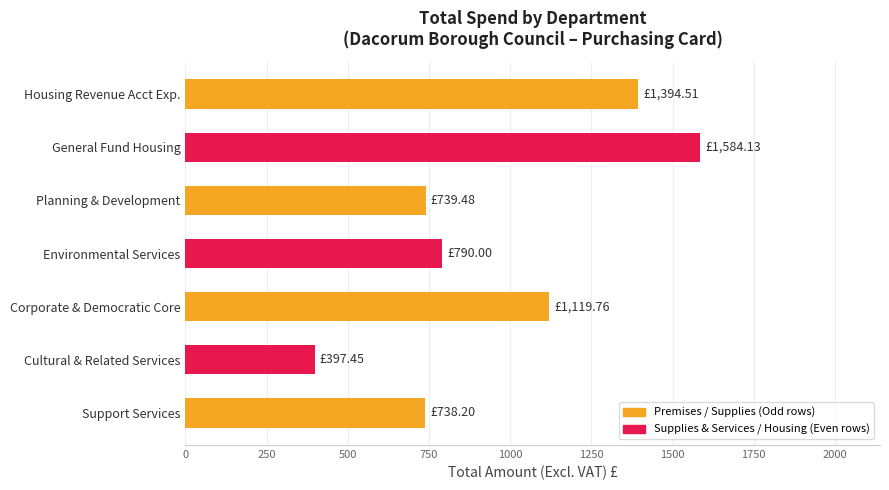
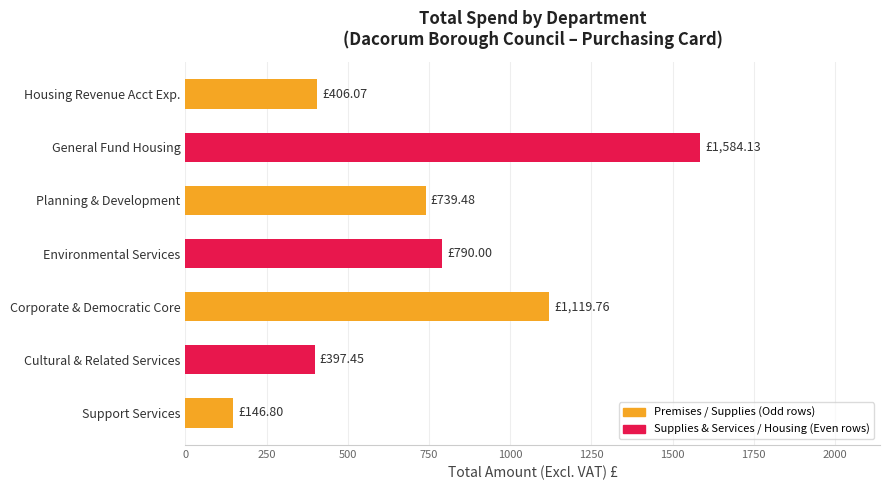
  {
-   "Housing Revenue Acct Exp.": "£1,394.51",
+   "Housing Revenue Acct Exp.": "£406.07",
    "General Fund Housing": "£1,584.13",
    "Planning & Development": "£739.48",
    "Environmental Services": "£790.00",
    "Corporate & Democratic Core": "£1,119.76",
    "Cultural & Related Services": "£397.45",
-   "Support Services": "£738.20"
+   "Support Services": "£146.80"
  }
